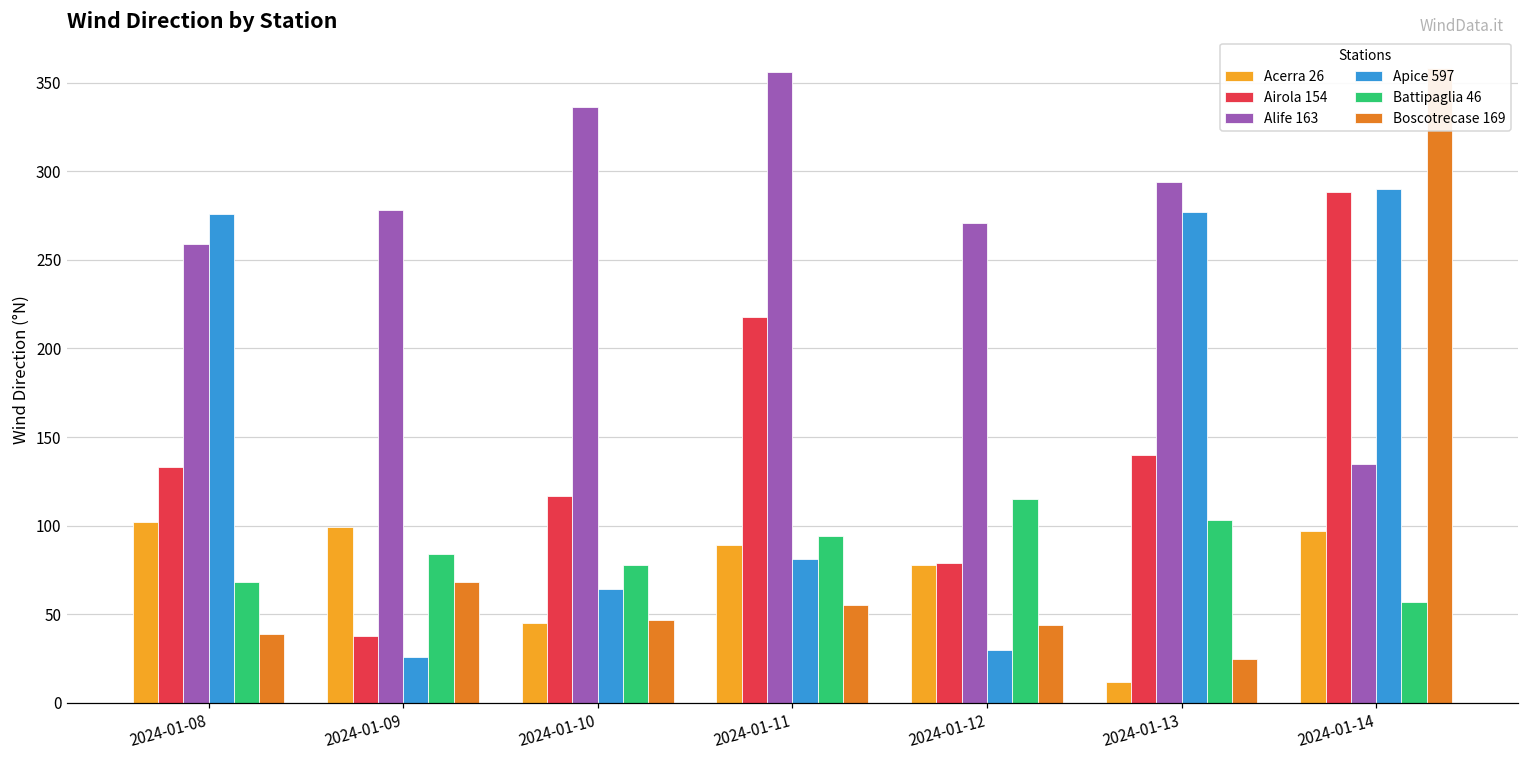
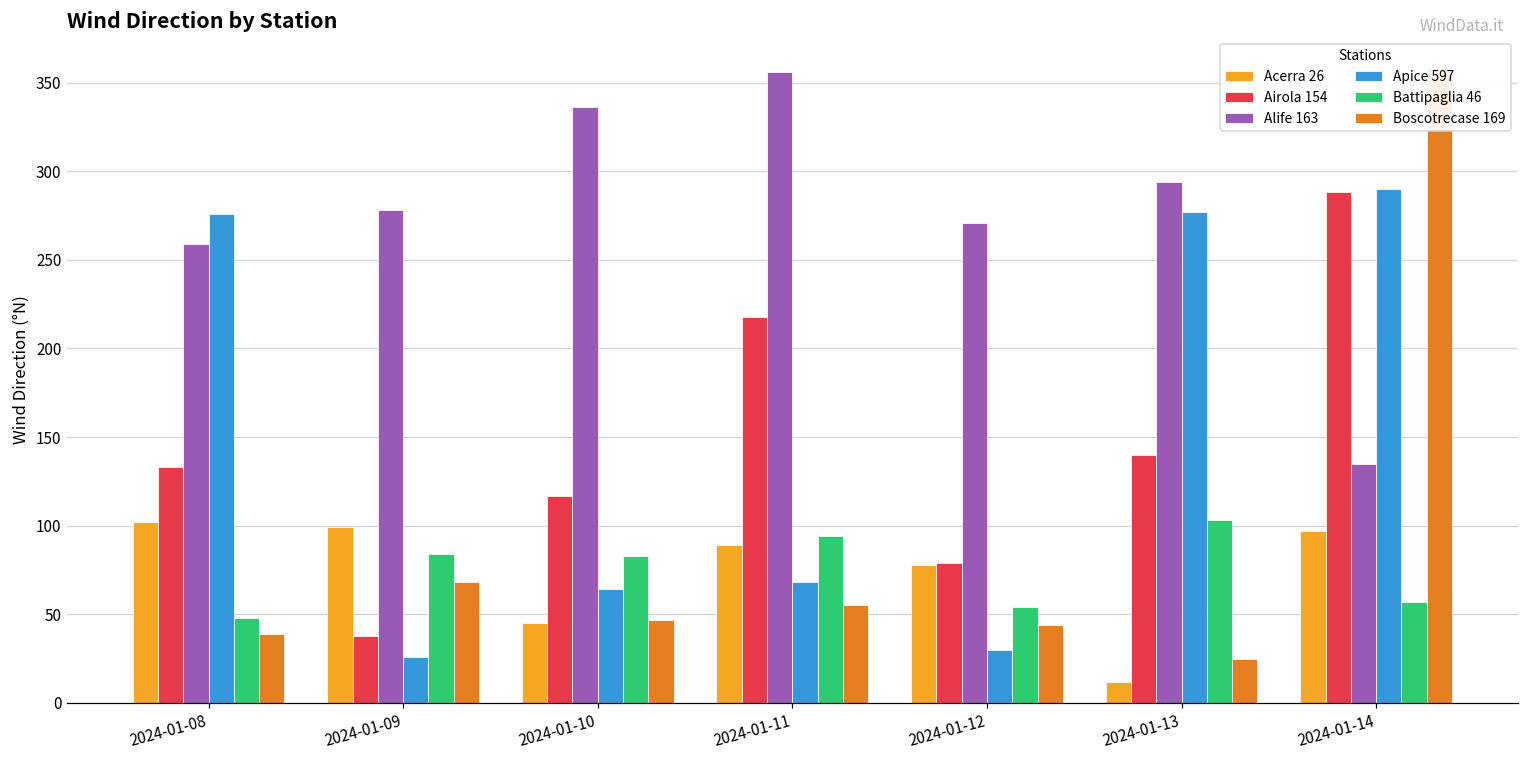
  {
    "Airola 154": {
      "2024-01-08": 133,
      "2024-01-09": 38,
      "2024-01-10": 117,
      "2024-01-11": 218,
      "2024-01-12": 79,
      "2024-01-13": 140,
      "2024-01-14": 288
    },
    "Alife 163": {
      "2024-01-08": 259,
      "2024-01-09": 278,
      "2024-01-10": 336,
      "2024-01-11": 356,
      "2024-01-12": 271,
      "2024-01-13": 294,
      "2024-01-14": 135
    },
    "Apice 597": {
      "2024-01-08": 276,
      "2024-01-09": 26,
      "2024-01-10": 64,
-     "2024-01-11": 81,
+     "2024-01-11": 68,
      "2024-01-12": 30,
      "2024-01-13": 277,
      "2024-01-14": 290
    },
    "Battipaglia 46": {
-     "2024-01-08": 68,
+     "2024-01-08": 48,
      "2024-01-09": 84,
-     "2024-01-10": 78,
+     "2024-01-10": 83,
      "2024-01-11": 94,
-     "2024-01-12": 115,
+     "2024-01-12": 54,
      "2024-01-13": 103,
      "2024-01-14": 57
    }
  }
